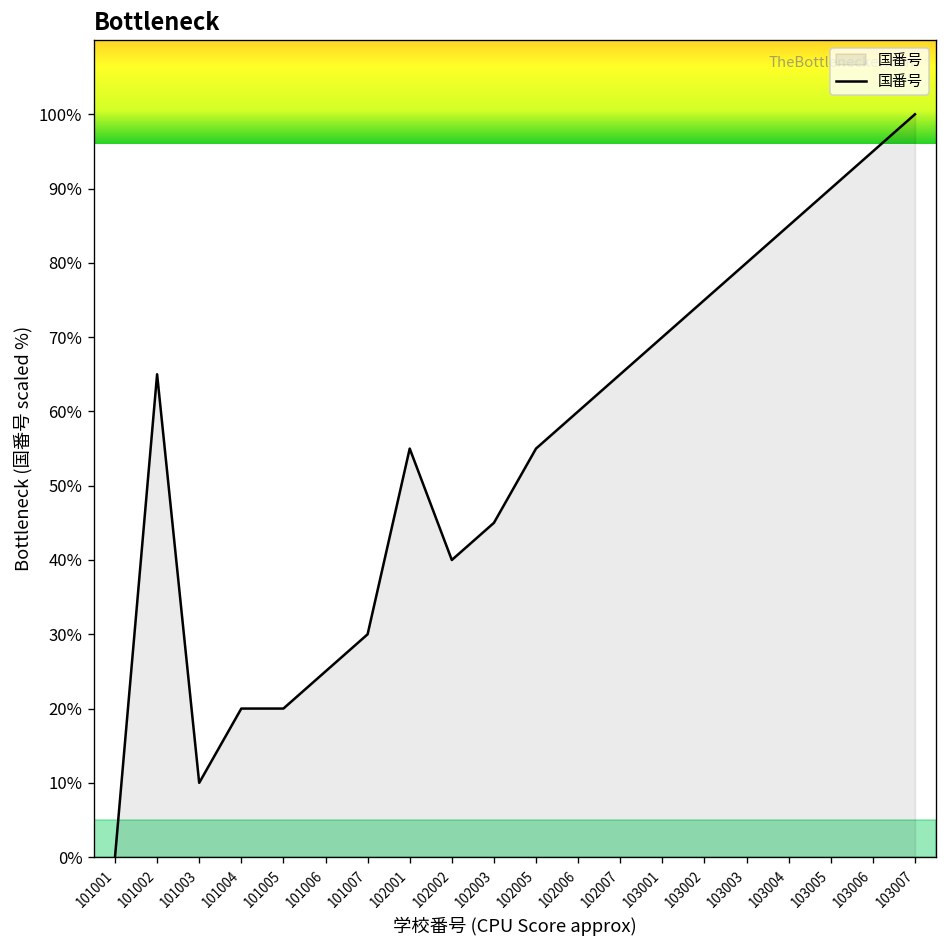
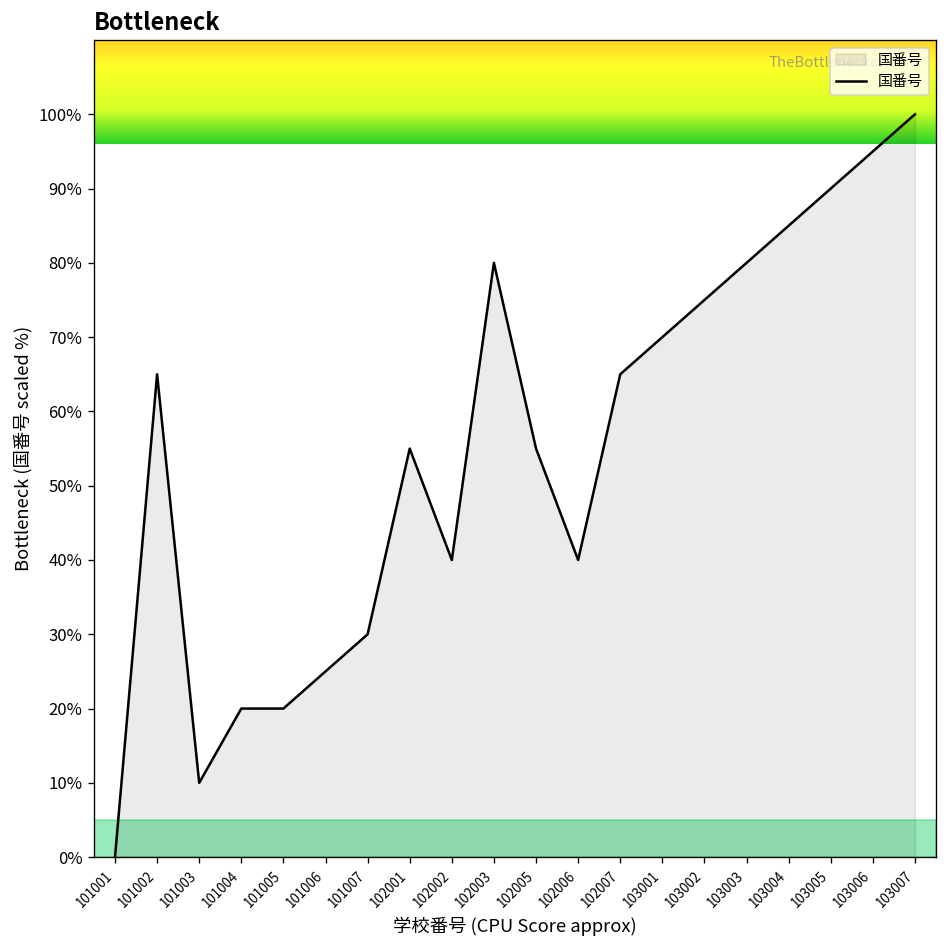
  {
    "101001": "0%",
    "101002": "65%",
    "101003": "10%",
    "101004": "20%",
    "101005": "20%",
    "101006": "25%",
    "101007": "30%",
    "102001": "55%",
    "102002": "40%",
-   "102003": "45%",
+   "102003": "80%",
    "102005": "55%",
-   "102006": "60%",
+   "102006": "40%",
    "102007": "65%",
    "103001": "70%",
    "103002": "75%",
    "103003": "80%",
    "103004": "85%",
    "103005": "90%",
    "103006": "95%",
    "103007": "100%"
  }
